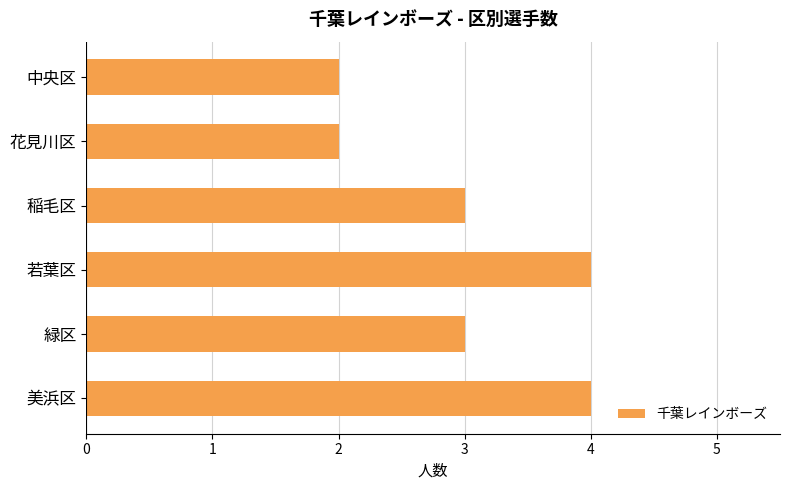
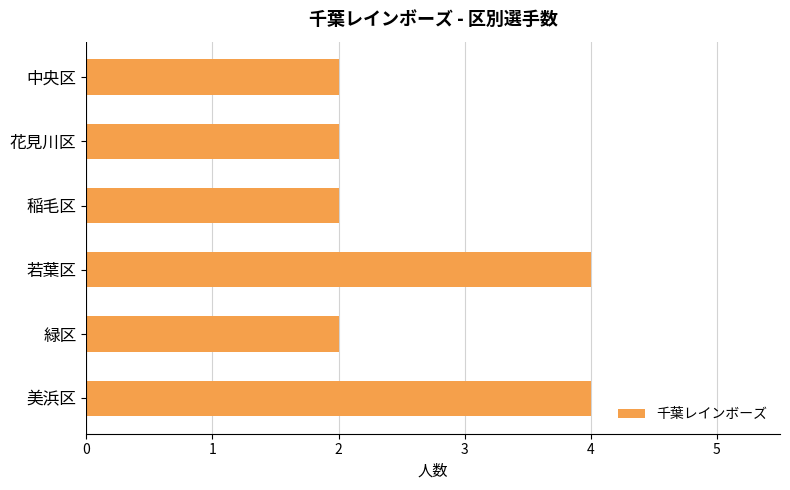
  {
    "中央区": 2,
    "花見川区": 2,
-   "稲毛区": 3,
+   "稲毛区": 2,
    "若葉区": 4,
-   "緑区": 3,
+   "緑区": 2,
    "美浜区": 4
  }
